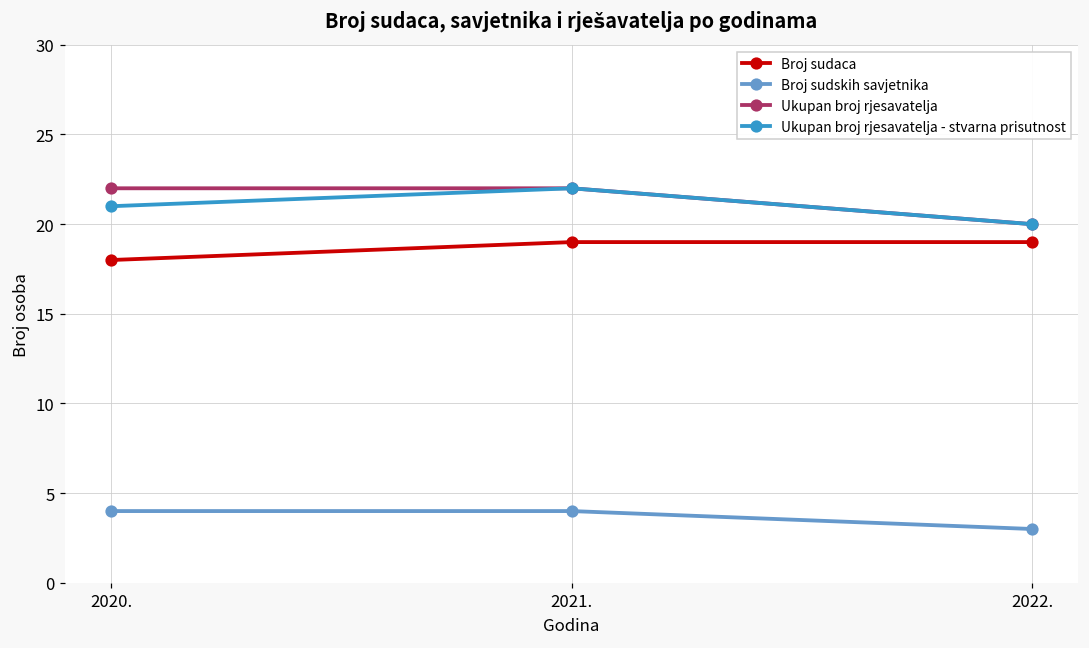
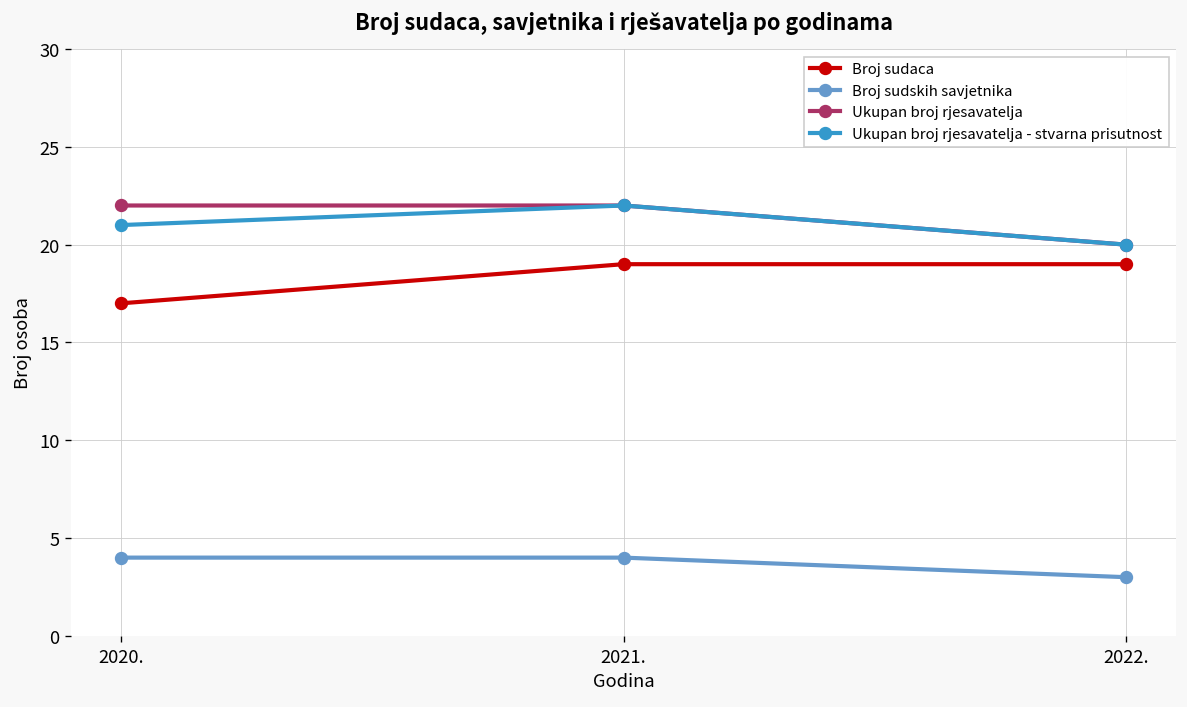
  {
    "Broj sudaca": {
-     "2020.": 18,
+     "2020.": 17,
      "2021.": 19,
      "2022.": 19
    },
    "Ukupan broj rjesavatelja": {
      "2020.": 22
    }
  }
